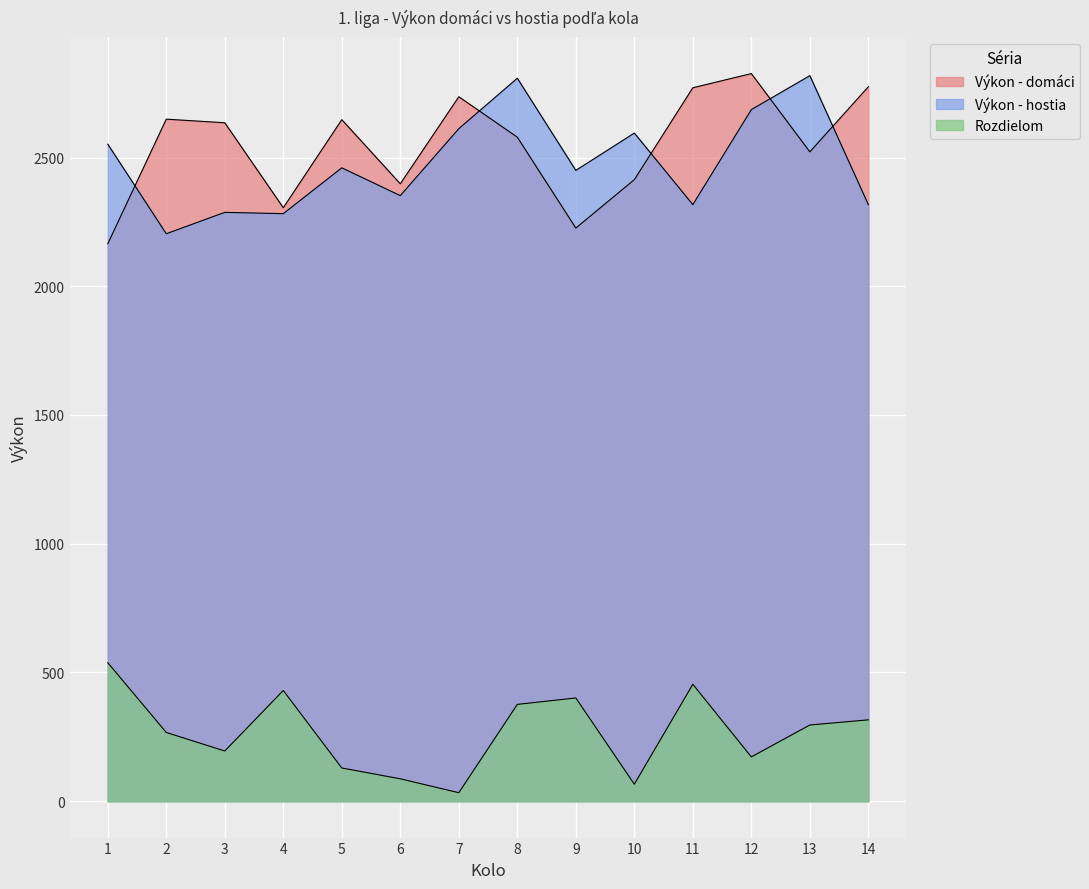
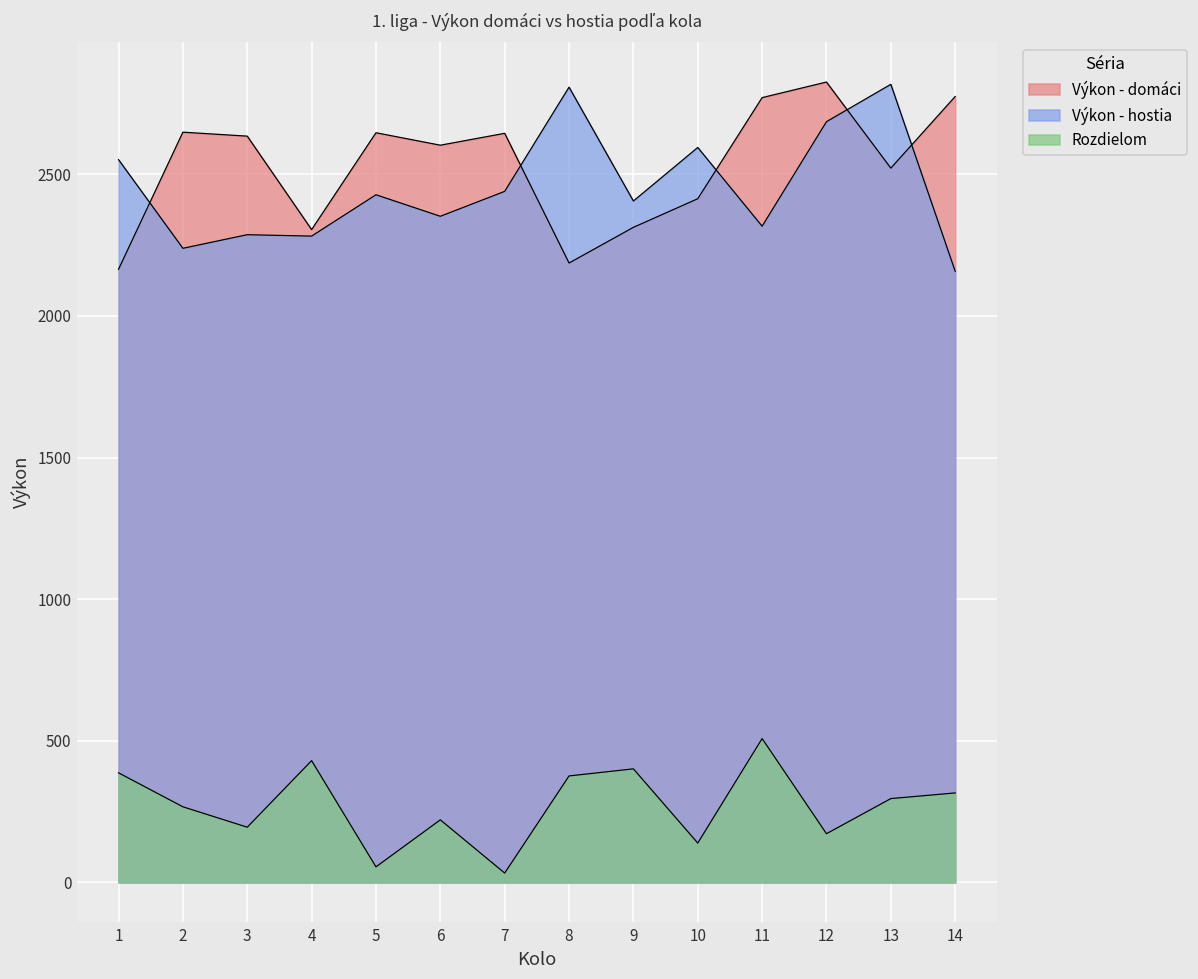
  {
    "Výkon - domáci": {
      "1": 2170,
      "2": 2650,
      "3": 2640,
      "4": 2310,
      "5": 2650,
-     "6": 2400,
-     "7": 2740,
-     "8": 2580,
-     "9": 2230,
+     "6": 2600,
+     "7": 2650,
+     "8": 2190,
+     "9": 2310,
      "10": 2410,
      "11": 2770,
      "12": 2830,
      "13": 2520,
      "14": 2780
    },
    "Výkon - hostia": {
      "1": 2550,
-     "2": 2200,
+     "2": 2240,
      "3": 2290,
      "4": 2280,
-     "5": 2460,
+     "5": 2430,
      "6": 2350,
-     "7": 2610,
+     "7": 2440,
      "8": 2810,
-     "9": 2450,
+     "9": 2410,
      "10": 2600,
      "11": 2320,
      "12": 2690,
      "13": 2820,
-     "14": 2320
+     "14": 2160
    },
    "Rozdielom": {
-     "1": 540,
+     "1": 390,
      "2": 270,
      "3": 200,
      "4": 430,
-     "5": 130,
-     "6": 90,
+     "5": 60,
+     "6": 220,
      "7": 30,
      "8": 380,
      "9": 400,
-     "10": 70,
-     "11": 450,
+     "10": 140,
+     "11": 510,
      "12": 170,
      "13": 300,
      "14": 320
    }
  }
